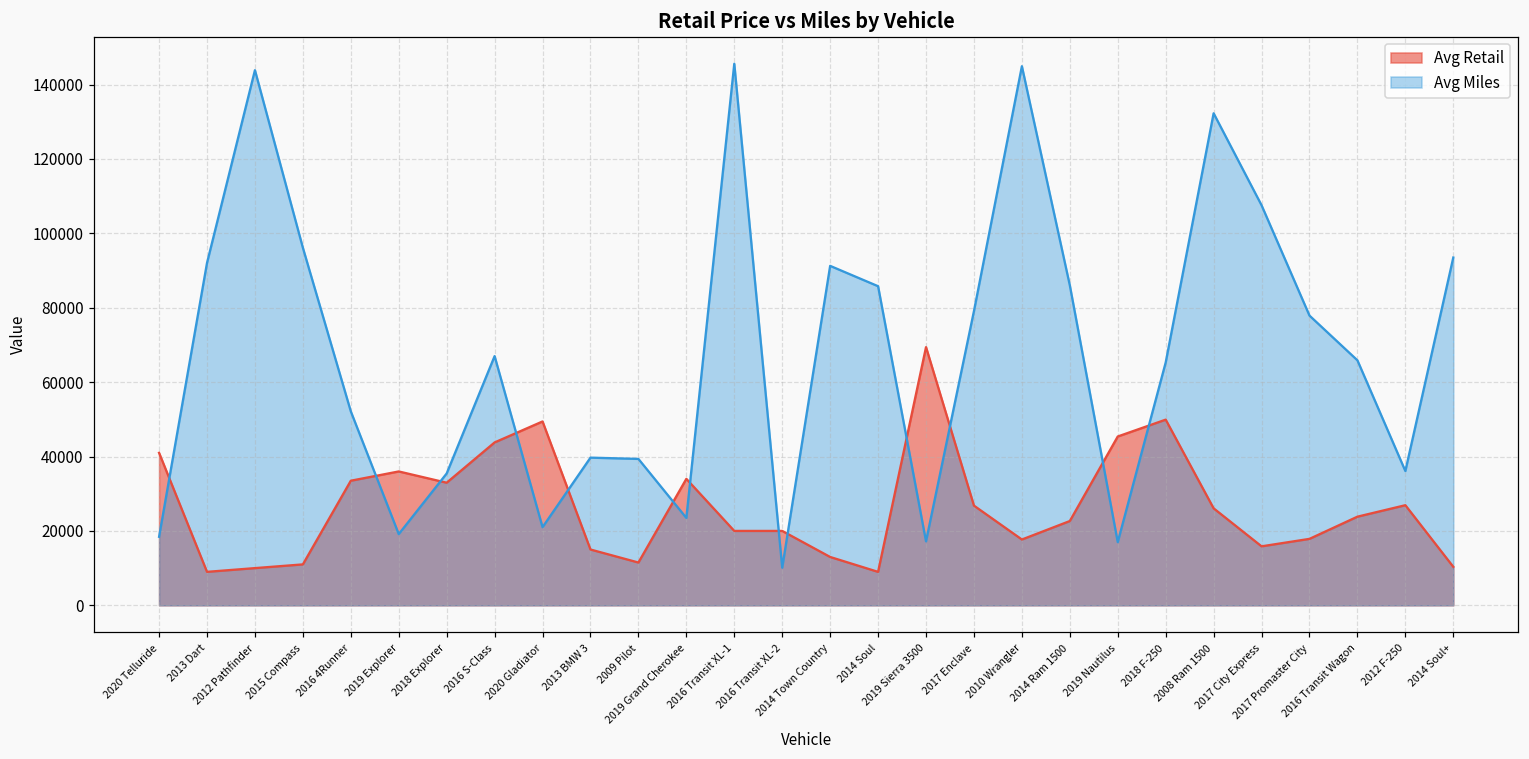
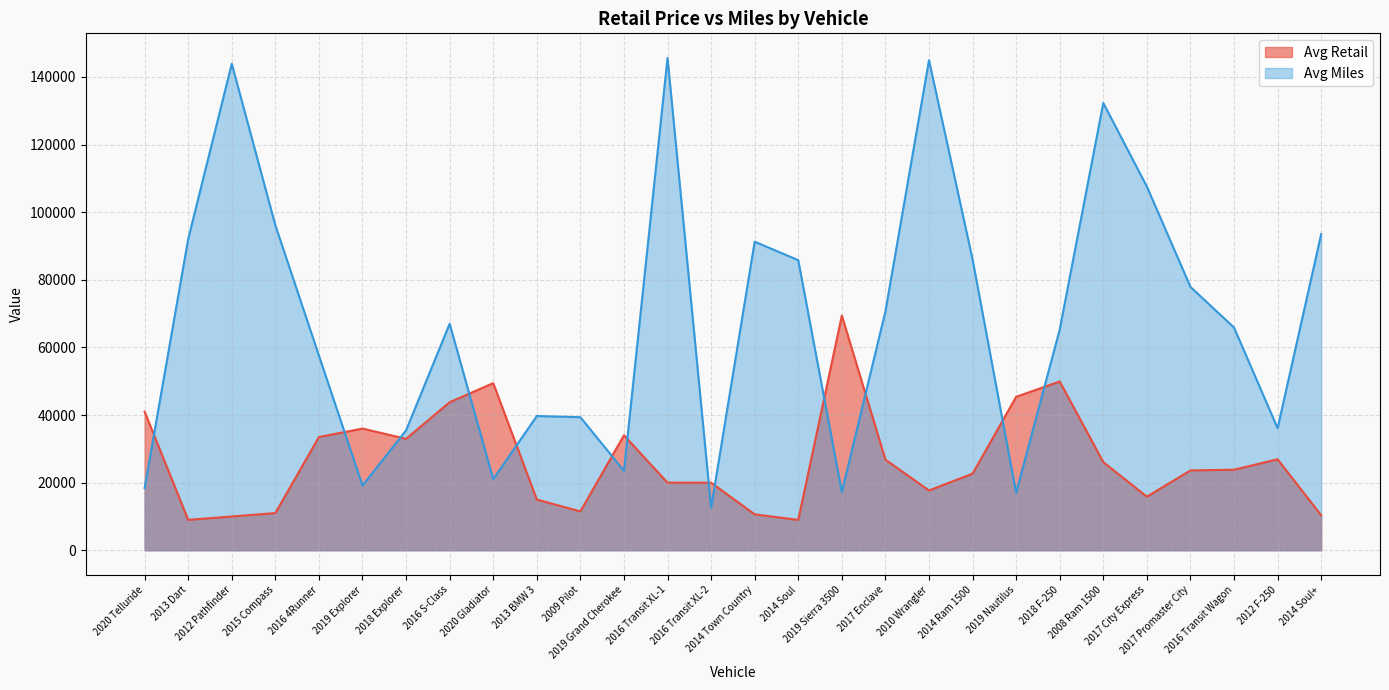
  {
    "Avg Retail": {
      "2020 Telluride": 41000,
      "2013 Dart": 9000,
      "2012 Pathfinder": 10000,
      "2015 Compass": 11000,
      "2016 4Runner": 33000,
      "2019 Explorer": 36000,
      "2018 Explorer": 33000,
      "2016 S-Class": 44000,
      "2020 Gladiator": 49000,
      "2013 BMW 3": 15000,
      "2009 Pilot": 12000,
      "2019 Grand Cherokee": 34000,
      "2016 Transit XL-1": 20000,
      "2016 Transit XL-2": 20000,
-     "2014 Town Country": 13000,
+     "2014 Town Country": 11000,
      "2014 Soul": 9000,
      "2019 Sierra 3500": 69000,
      "2017 Enclave": 27000,
      "2010 Wrangler": 18000,
      "2014 Ram 1500": 23000,
      "2019 Nautilus": 45000,
      "2018 F-250": 50000,
      "2008 Ram 1500": 26000,
      "2017 City Express": 16000,
-     "2017 Promaster City": 18000,
+     "2017 Promaster City": 24000,
      "2016 Transit Wagon": 24000,
      "2012 F-250": 27000,
      "2014 Soul+": 10000
    },
    "Avg Miles": {
      "2020 Telluride": 18000,
      "2013 Dart": 92000,
      "2012 Pathfinder": 144000,
      "2015 Compass": 96000,
-     "2016 4Runner": 52000,
+     "2016 4Runner": 58000,
      "2019 Explorer": 19000,
      "2018 Explorer": 35000,
      "2016 S-Class": 67000,
      "2020 Gladiator": 21000,
      "2013 BMW 3": 40000,
      "2009 Pilot": 39000,
      "2019 Grand Cherokee": 23000,
      "2016 Transit XL-1": 146000,
-     "2016 Transit XL-2": 10000,
+     "2016 Transit XL-2": 13000,
      "2014 Town Country": 91000,
      "2014 Soul": 86000,
      "2019 Sierra 3500": 17000,
-     "2017 Enclave": 79000,
+     "2017 Enclave": 71000,
      "2010 Wrangler": 145000,
      "2014 Ram 1500": 86000,
      "2019 Nautilus": 17000,
      "2018 F-250": 65000,
      "2008 Ram 1500": 132000,
      "2017 City Express": 108000,
      "2017 Promaster City": 78000,
      "2016 Transit Wagon": 66000,
      "2012 F-250": 36000,
      "2014 Soul+": 94000
    }
  }
